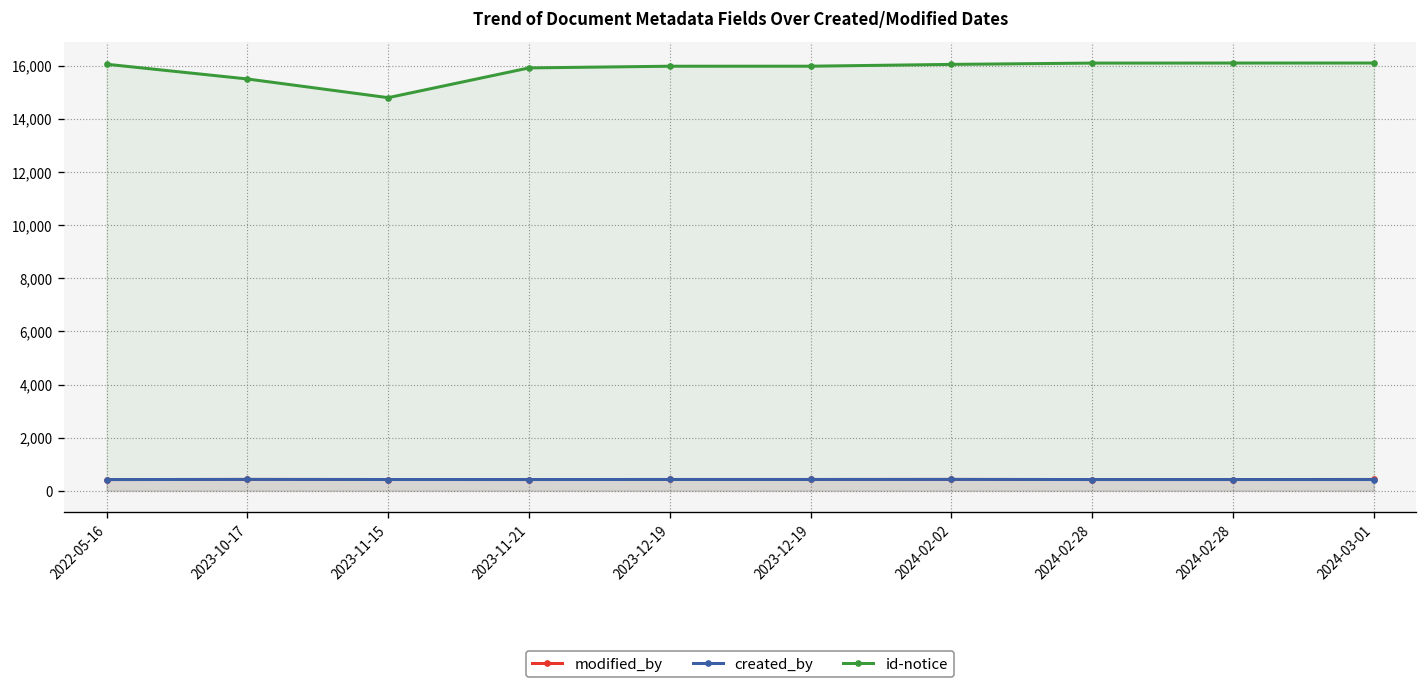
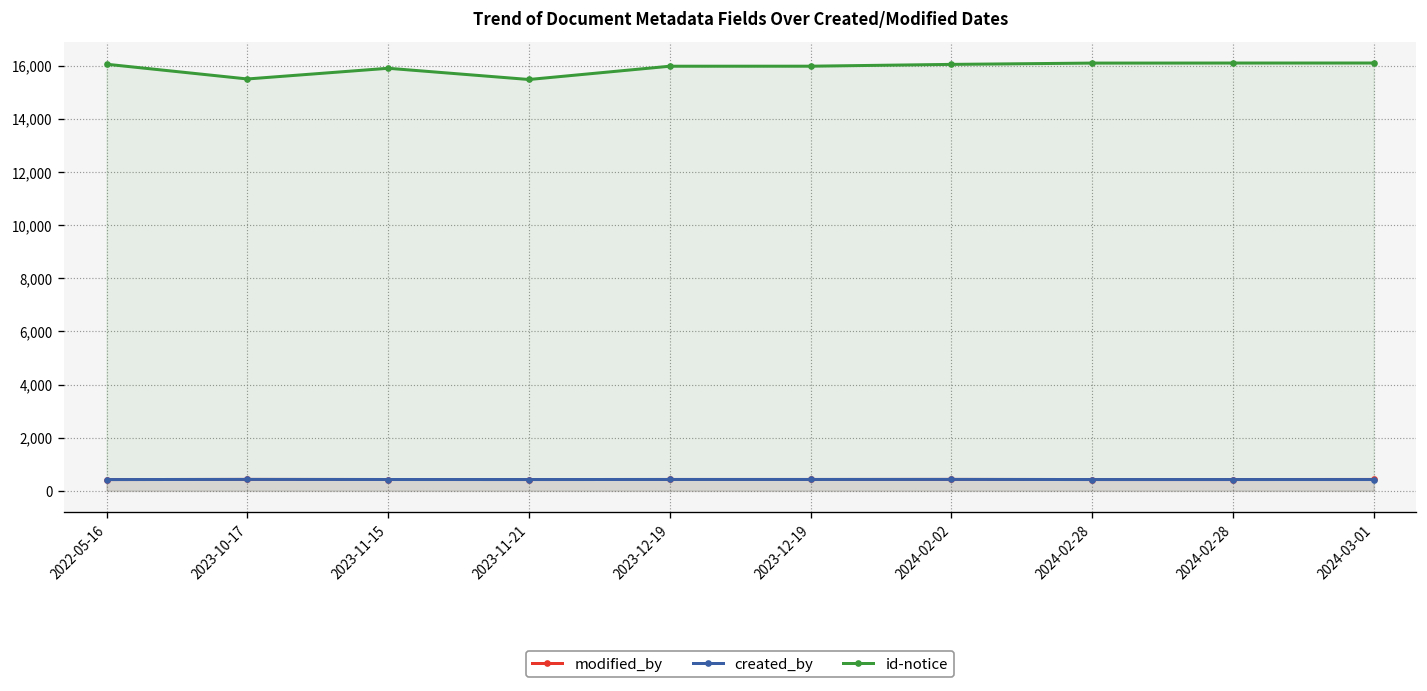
  {
    "created_by": {
      "2022-05-16": "400",
      "2023-10-17": "400",
      "2023-11-15": "400",
      "2023-11-21": "400",
      "2024-02-02": "400",
      "2024-03-01": "400"
    },
    "id-notice": {
      "2022-05-16": "16,100",
      "2023-10-17": "15,500",
-     "2023-11-15": "14,800",
-     "2023-11-21": "15,900",
+     "2023-11-15": "15,900",
+     "2023-11-21": "15,500",
      "2024-02-02": "16,100",
      "2024-03-01": "16,100"
    }
  }
